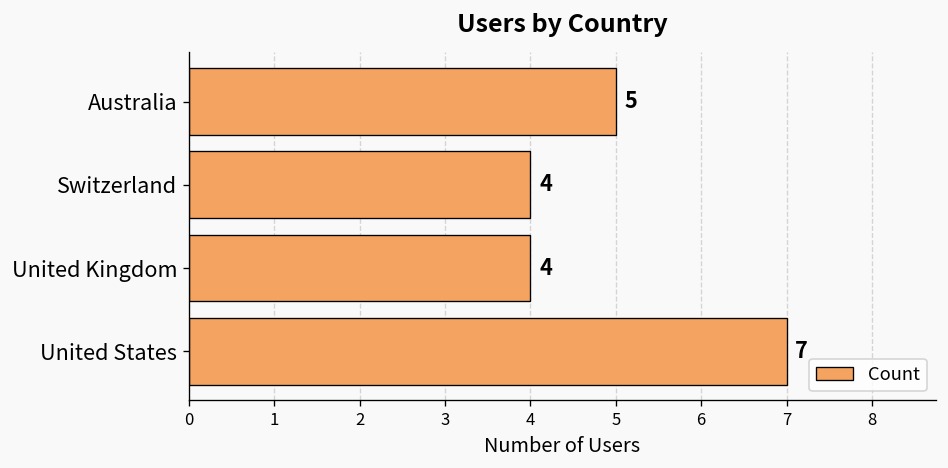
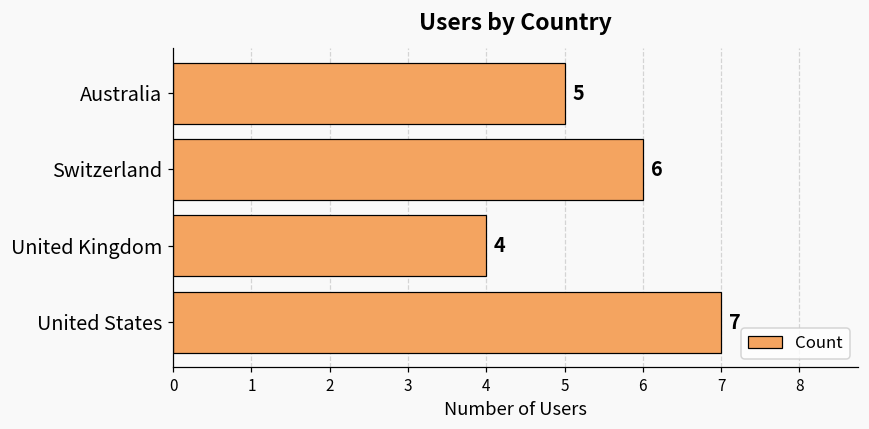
  {
    "Australia": 5,
-   "Switzerland": 4,
+   "Switzerland": 6,
    "United Kingdom": 4,
    "United States": 7
  }
